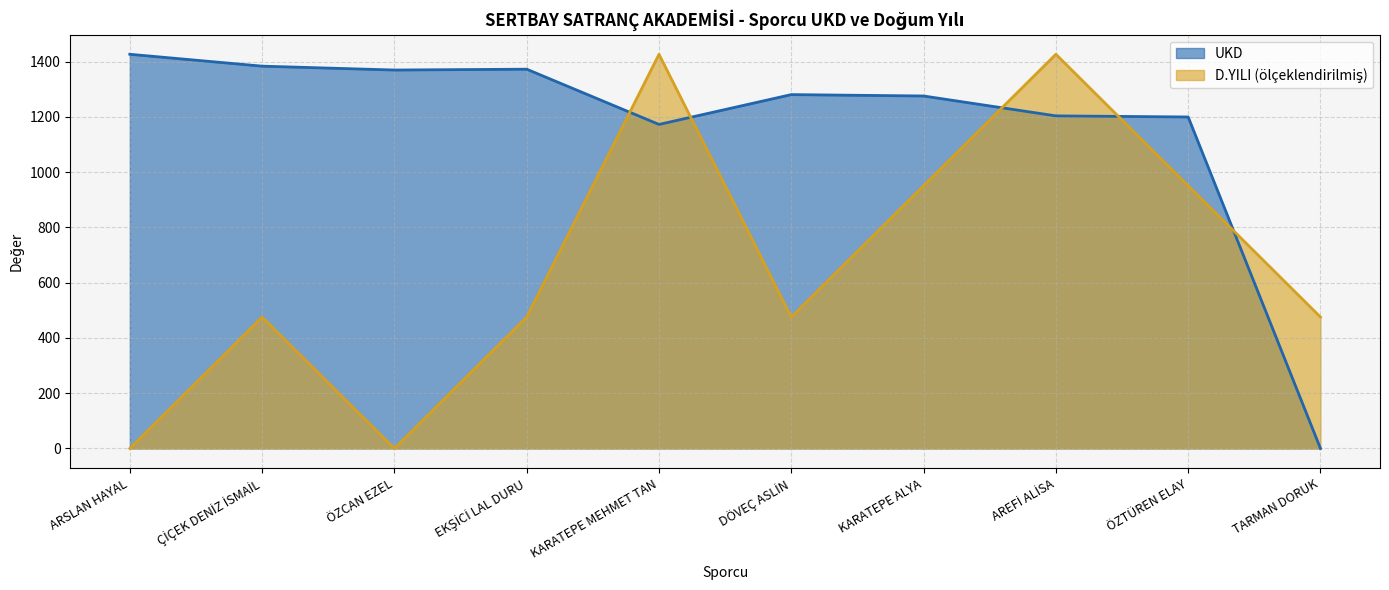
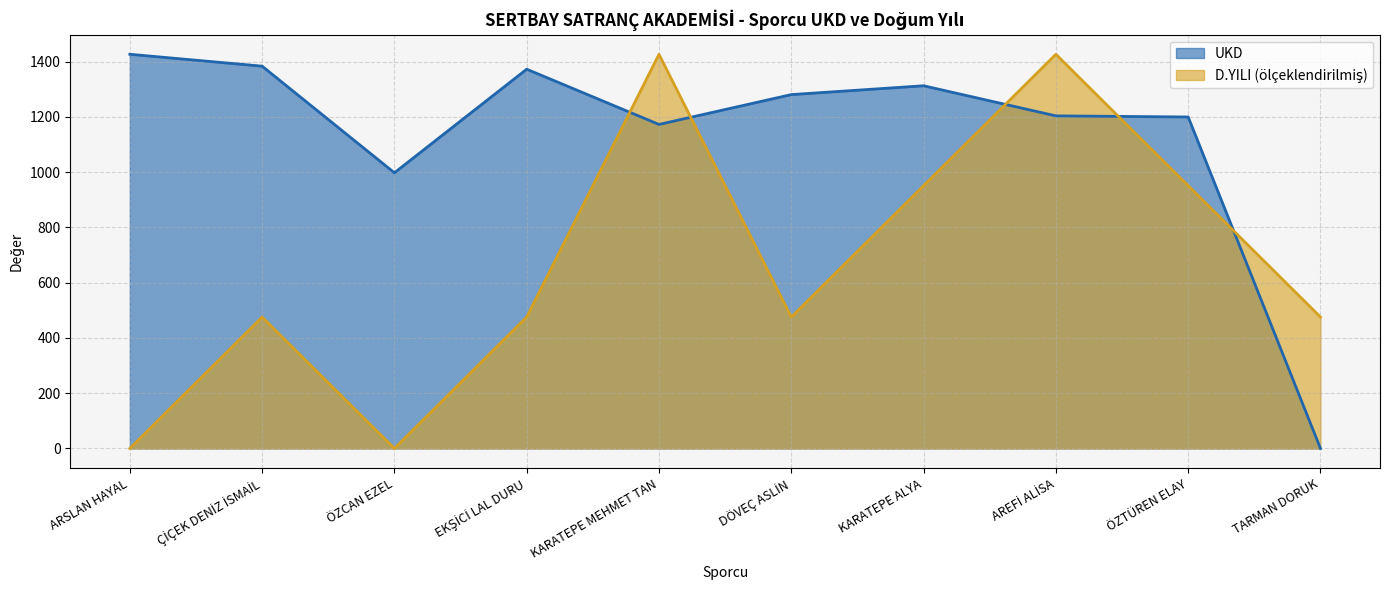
  {
    "UKD": {
      "ARSLAN HAYAL": 1430,
      "ÇİÇEK DENİZ İSMAİL": 1380,
-     "ÖZCAN EZEL": 1370,
+     "ÖZCAN EZEL": 1000,
      "EKŞİCİ LAL DURU": 1370,
      "KARATEPE MEHMET TAN": 1170,
      "DÖVEÇ ASLİN": 1280,
-     "KARATEPE ALYA": 1280,
+     "KARATEPE ALYA": 1310,
      "AREFİ ALİSA": 1200,
      "ÖZTÜREN ELAY": 1200,
      "TARMAN DORUK": 0
    },
    "D.YILI (ölçeklendirilmiş)": {
      "ARSLAN HAYAL": 0,
      "ÇİÇEK DENİZ İSMAİL": 480,
      "ÖZCAN EZEL": 0,
      "EKŞİCİ LAL DURU": 480,
      "KARATEPE MEHMET TAN": 1430,
      "DÖVEÇ ASLİN": 480,
      "KARATEPE ALYA": 950,
      "AREFİ ALİSA": 1430,
      "ÖZTÜREN ELAY": 950,
      "TARMAN DORUK": 480
    }
  }
